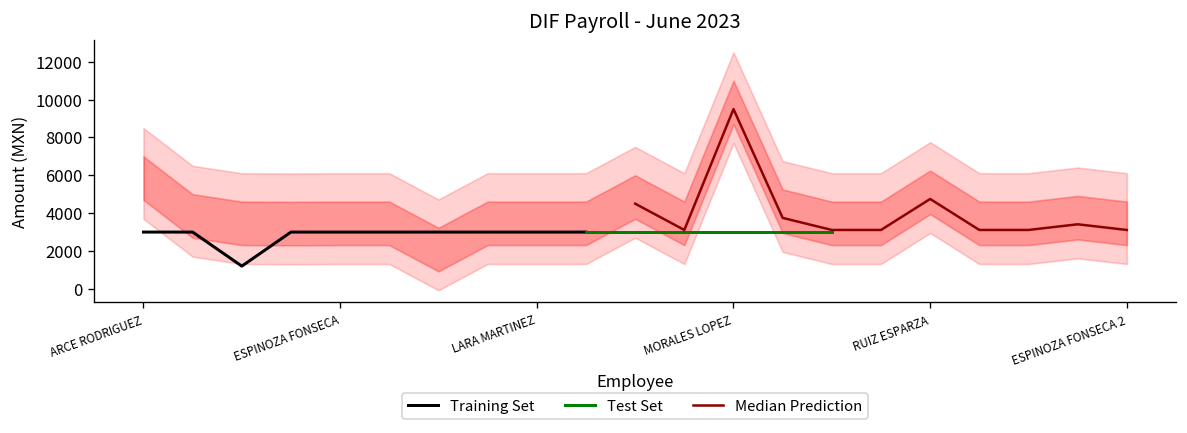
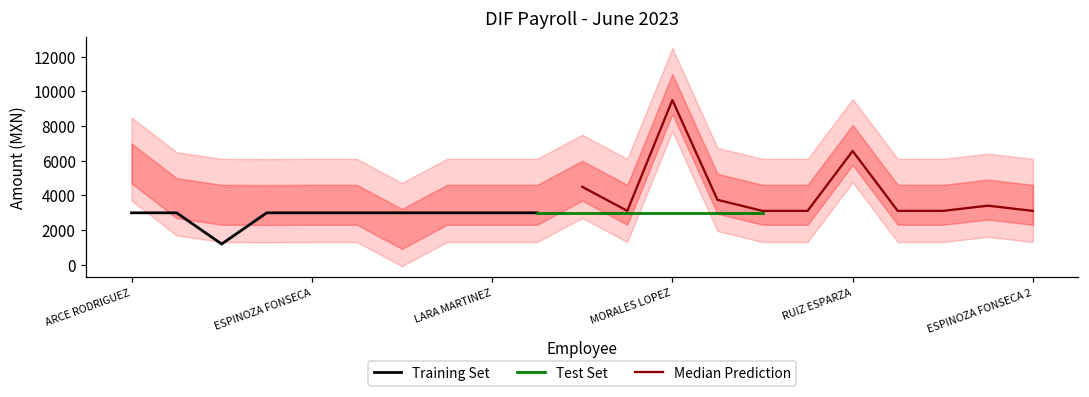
  {
    "Training Set": {
      "ARCE RODRIGUEZ": 3000,
      "ESPINOZA FONSECA": 3000,
      "LARA MARTINEZ": 3000
    },
    "Test Set": {
      "MORALES LOPEZ": 3000
    },
    "Median Prediction": {
      "MORALES LOPEZ": 9500,
-     "RUIZ ESPARZA": 4800,
+     "RUIZ ESPARZA": 6600,
      "ESPINOZA FONSECA 2": 3100
    }
  }
